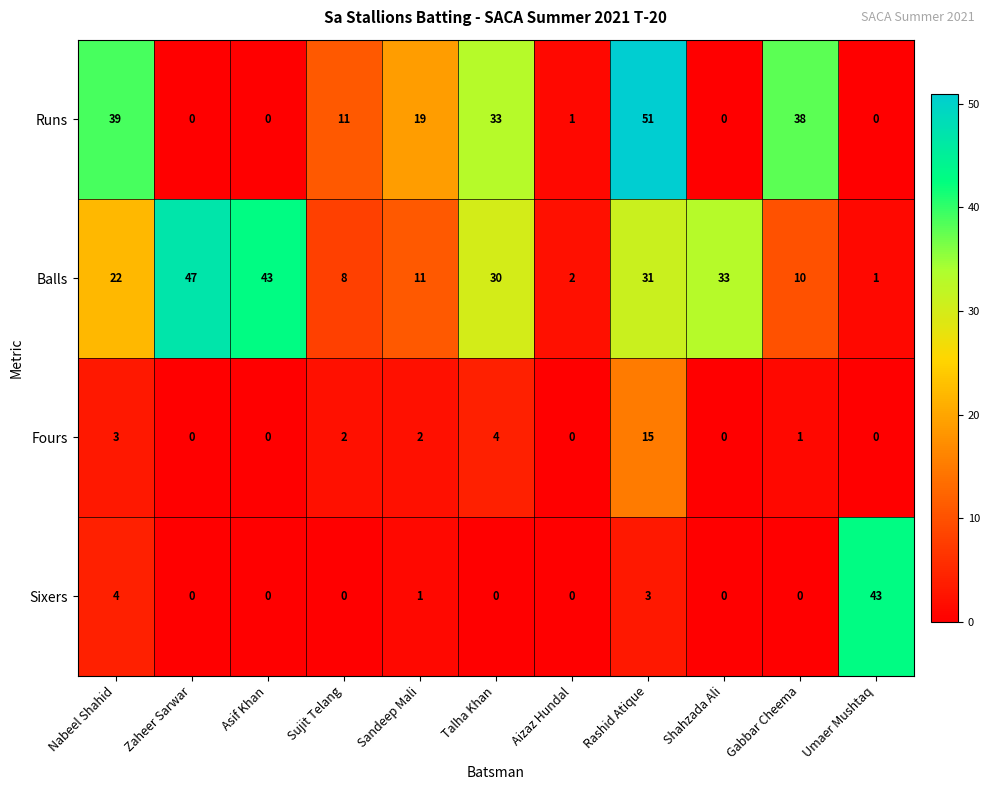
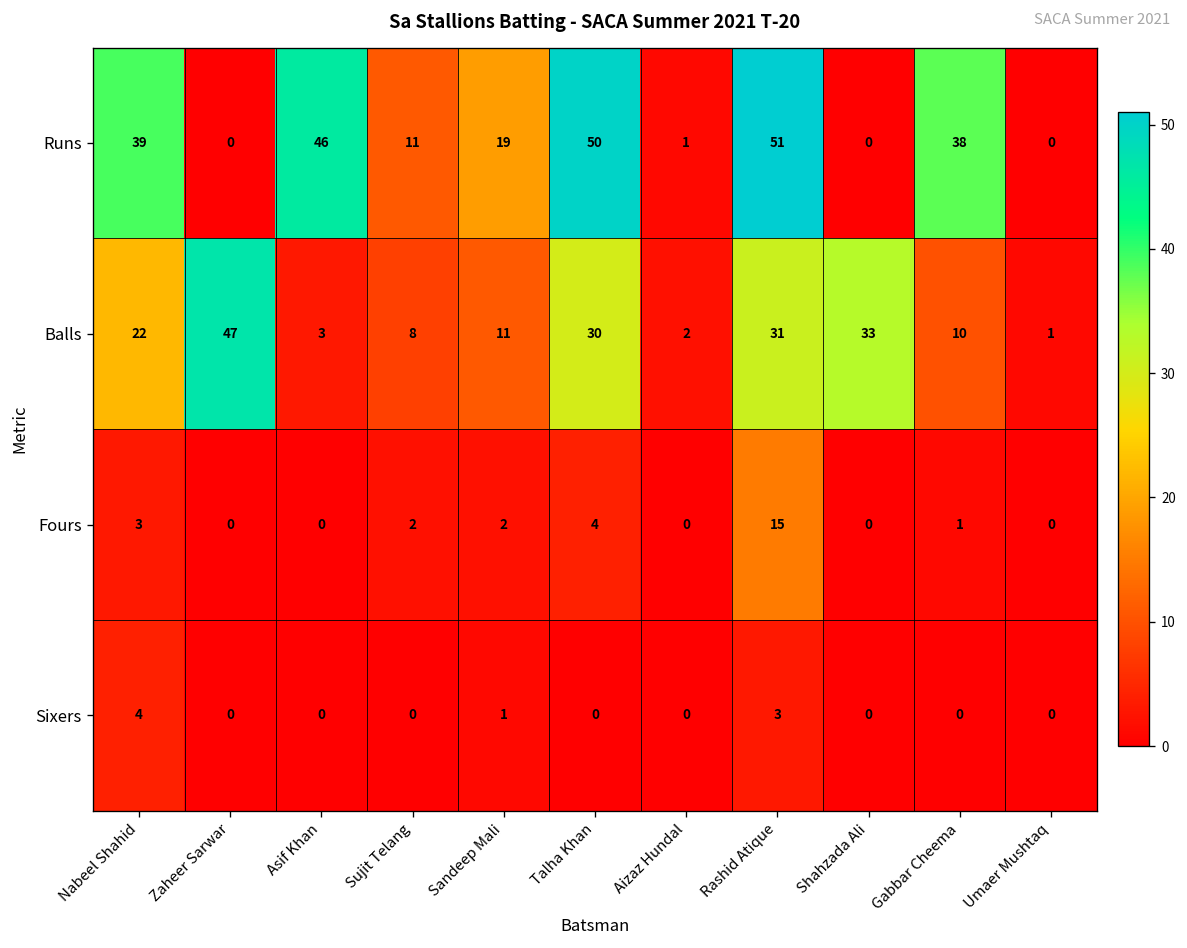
  {
    "Runs": {
      "Nabeel Shahid": 39,
      "Zaheer Sarwar": 0,
-     "Asif Khan": 0,
+     "Asif Khan": 46,
      "Sujit Telang": 11,
      "Sandeep Mali": 19,
-     "Talha Khan": 33,
+     "Talha Khan": 50,
      "Aizaz Hundal": 1,
      "Rashid Atique": 51,
      "Shahzada Ali": 0,
      "Gabbar Cheema": 38,
      "Umaer Mushtaq": 0
    },
    "Balls": {
      "Nabeel Shahid": 22,
      "Zaheer Sarwar": 47,
-     "Asif Khan": 43,
+     "Asif Khan": 3,
      "Sujit Telang": 8,
      "Sandeep Mali": 11,
      "Talha Khan": 30,
      "Aizaz Hundal": 2,
      "Rashid Atique": 31,
      "Shahzada Ali": 33,
      "Gabbar Cheema": 10,
      "Umaer Mushtaq": 1
    },
    "Fours": {
      "Nabeel Shahid": 3,
      "Zaheer Sarwar": 0,
      "Asif Khan": 0,
      "Sujit Telang": 2,
      "Sandeep Mali": 2,
      "Talha Khan": 4,
      "Aizaz Hundal": 0,
      "Rashid Atique": 15,
      "Shahzada Ali": 0,
      "Gabbar Cheema": 1,
      "Umaer Mushtaq": 0
    },
    "Sixers": {
      "Nabeel Shahid": 4,
      "Zaheer Sarwar": 0,
      "Asif Khan": 0,
      "Sujit Telang": 0,
      "Sandeep Mali": 1,
      "Talha Khan": 0,
      "Aizaz Hundal": 0,
      "Rashid Atique": 3,
      "Shahzada Ali": 0,
      "Gabbar Cheema": 0,
-     "Umaer Mushtaq": 43
+     "Umaer Mushtaq": 0
    }
  }
